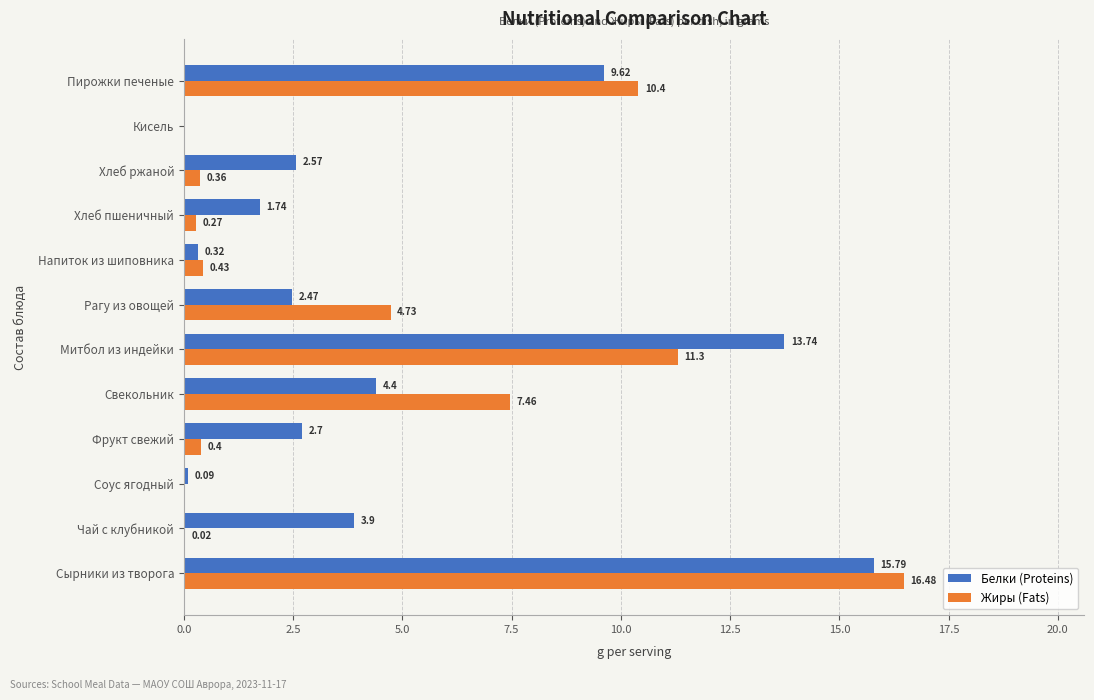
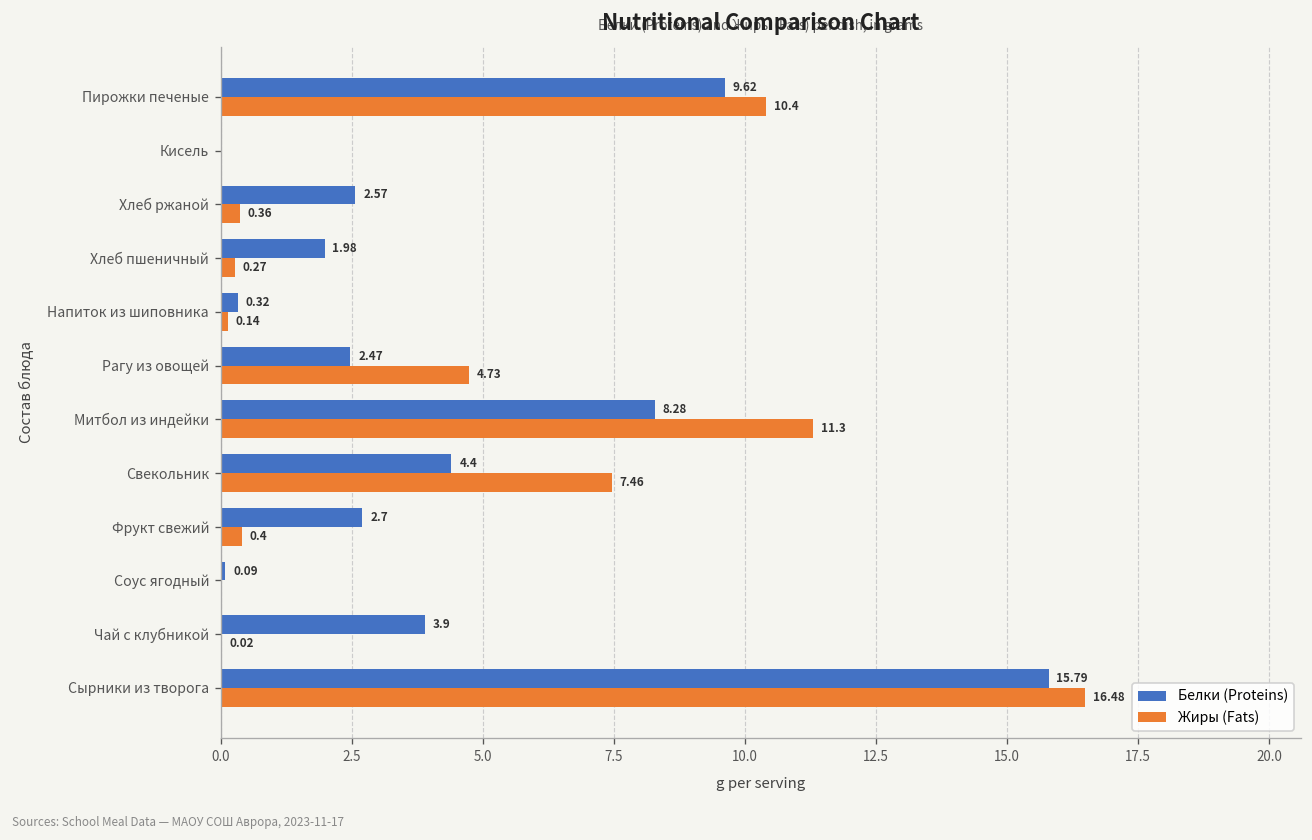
  {
    "Белки (Proteins)": {
      "Пирожки печеные": 9.62,
      "Хлеб ржаной": 2.57,
-     "Хлеб пшеничный": 1.74,
+     "Хлеб пшеничный": 1.98,
      "Напиток из шиповника": 0.32,
      "Рагу из овощей": 2.47,
-     "Митбол из индейки": 13.74,
+     "Митбол из индейки": 8.28,
      "Свекольник": 4.4,
      "Фрукт свежий": 2.7,
      "Соус ягодный": 0.09,
      "Чай с клубникой": 3.9,
      "Сырники из творога": 15.79
    },
    "Жиры (Fats)": {
      "Пирожки печеные": 10.4,
      "Хлеб ржаной": 0.36,
      "Хлеб пшеничный": 0.27,
-     "Напиток из шиповника": 0.43,
+     "Напиток из шиповника": 0.14,
      "Рагу из овощей": 4.73,
      "Митбол из индейки": 11.3,
      "Свекольник": 7.46,
      "Фрукт свежий": 0.4,
      "Чай с клубникой": 0.02,
      "Сырники из творога": 16.48
    }
  }
